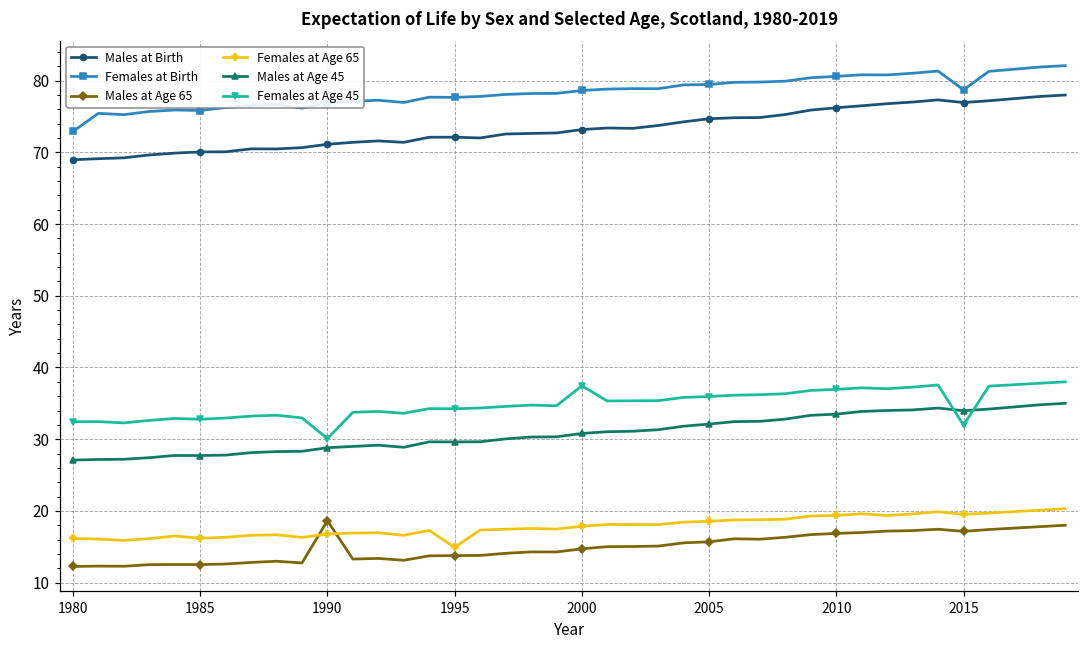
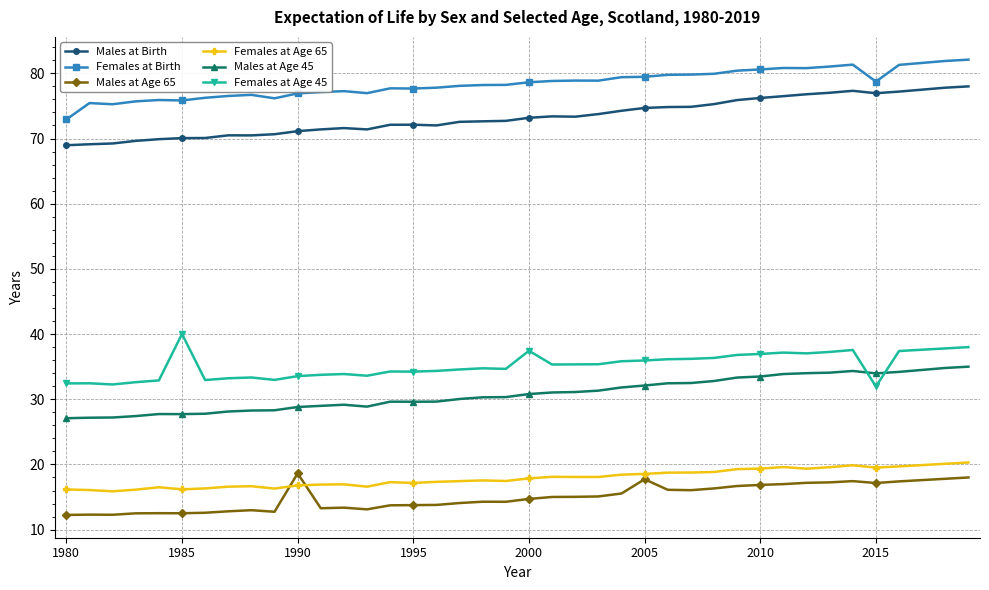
  {
    "Females at Birth": {
      "1980": 73,
      "1985": 76,
      "1990": 77,
      "1995": 78,
      "2000": 79,
      "2005": 79,
      "2010": 81,
      "2015": 79
    },
    "Males at Age 65": {
      "1980": 12,
      "1985": 13,
      "1990": 19,
      "1995": 14,
      "2000": 15,
-     "2005": 16,
+     "2005": 18,
      "2010": 17,
      "2015": 17
    },
    "Females at Age 65": {
      "1980": 16,
      "1985": 16,
      "1990": 17,
-     "1995": 15,
+     "1995": 17,
      "2000": 18,
      "2005": 19,
      "2010": 19,
      "2015": 20
    },
    "Females at Age 45": {
      "1980": 32,
-     "1985": 33,
-     "1990": 30,
+     "1985": 40,
+     "1990": 34,
      "1995": 34,
      "2000": 37,
      "2005": 36,
      "2010": 37,
      "2015": 32
    }
  }
